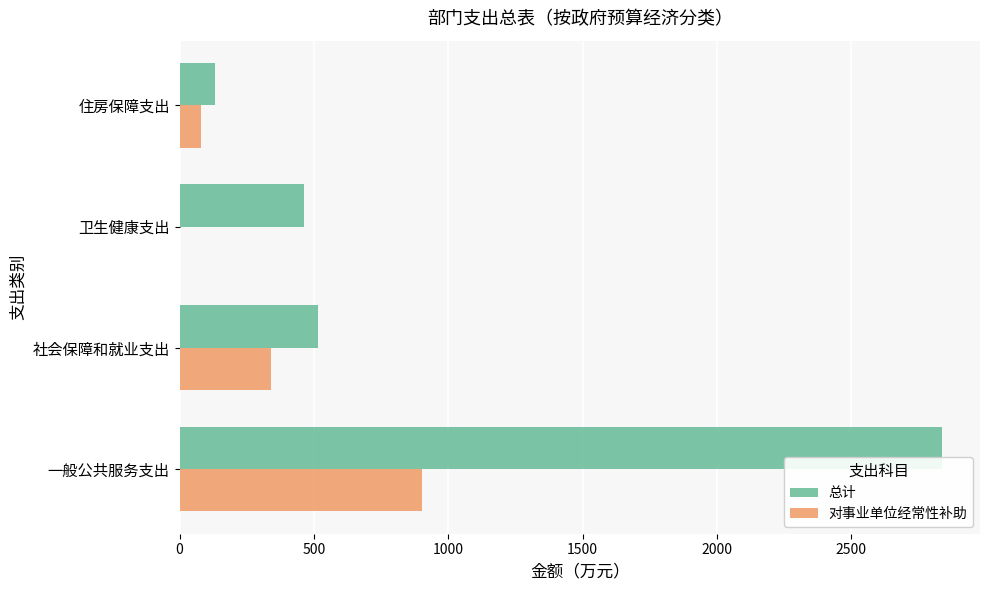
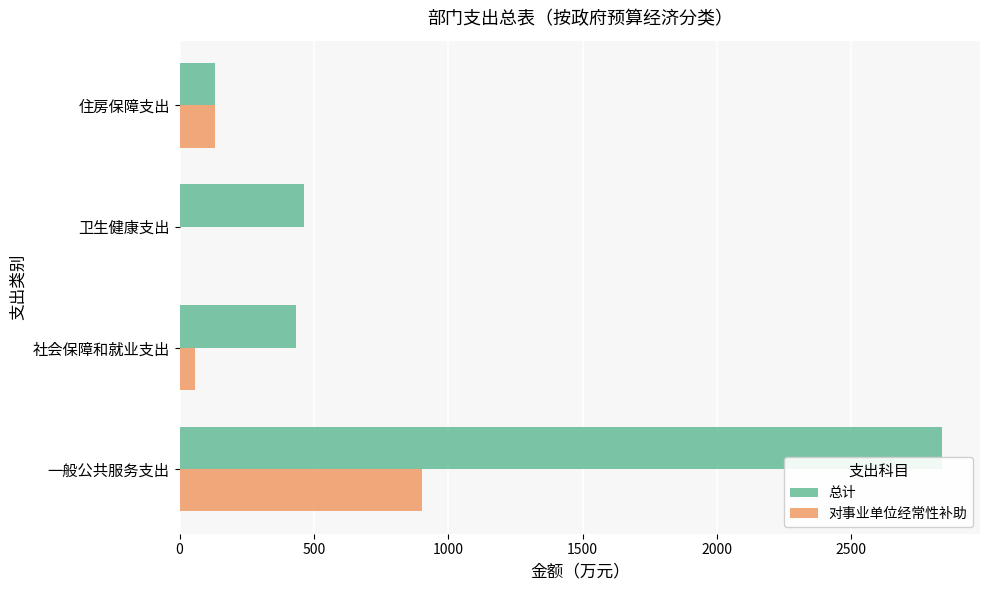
  {
    "总计": {
      "住房保障支出": 130,
      "卫生健康支出": 460,
-     "社会保障和就业支出": 520,
+     "社会保障和就业支出": 430,
      "一般公共服务支出": 2840
    },
    "对事业单位经常性补助": {
-     "住房保障支出": 80,
+     "住房保障支出": 130,
      "卫生健康支出": 0,
-     "社会保障和就业支出": 340,
+     "社会保障和就业支出": 60,
      "一般公共服务支出": 900
    }
  }
